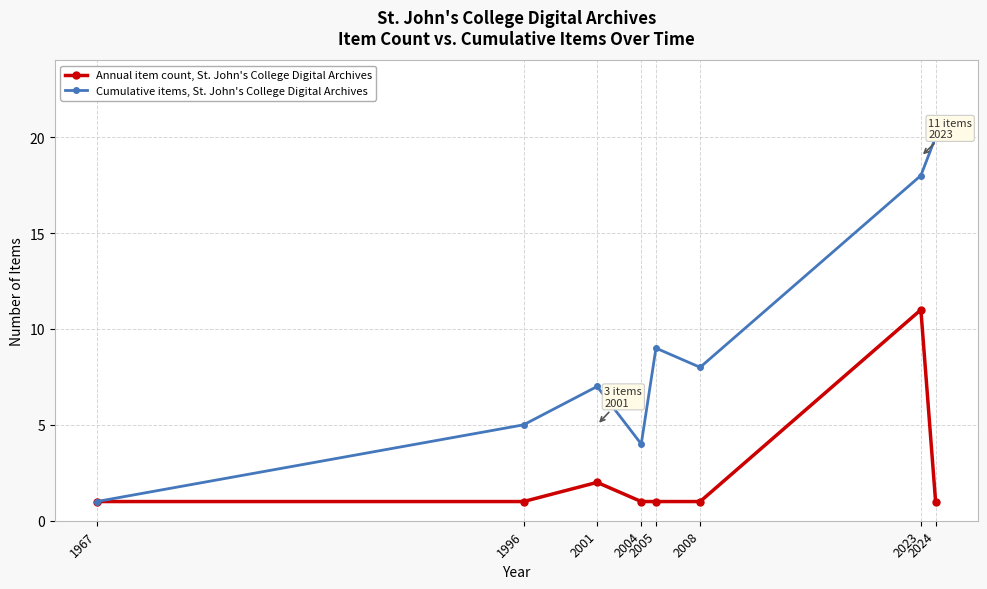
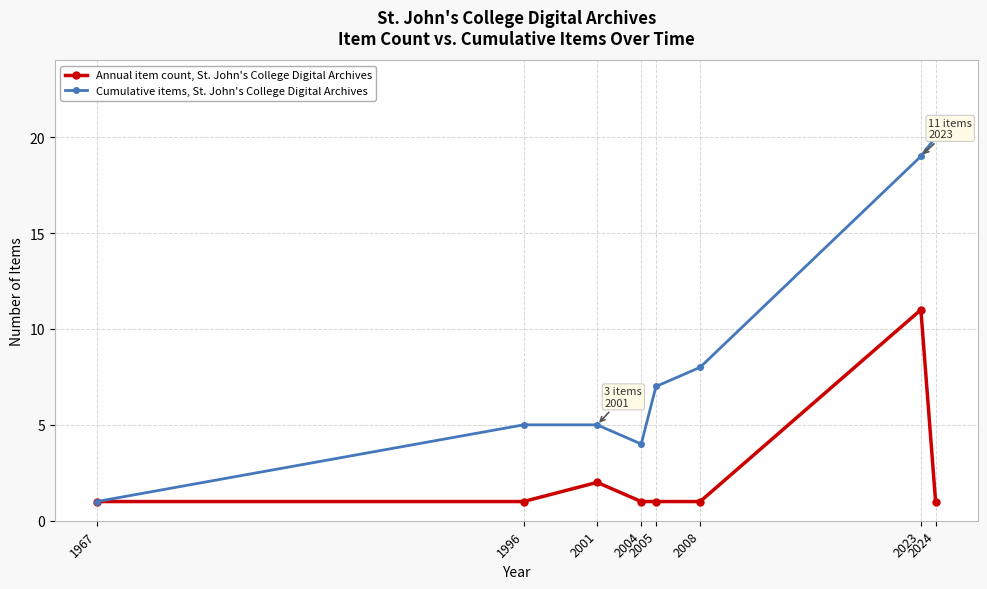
  {
    "Annual item count, St. John's College Digital Archives": {
      "1996": 1,
      "2001": 2,
      "2004": 1,
      "2005": 1,
      "2008": 1,
      "2023": 11,
      "2024": 1
    },
    "Cumulative items, St. John's College Digital Archives": {
      "1996": 5,
-     "2001": 7,
+     "2001": 5,
      "2004": 4,
-     "2005": 9,
+     "2005": 7,
      "2008": 8,
-     "2023": 18
+     "2023": 19
    }
  }
